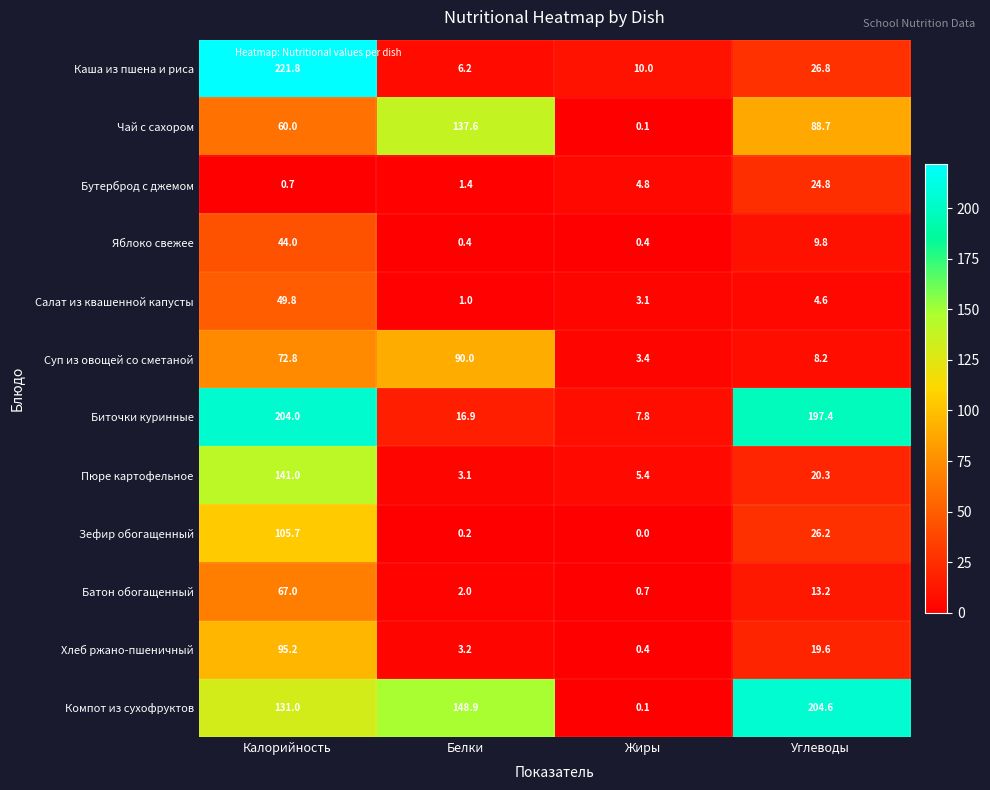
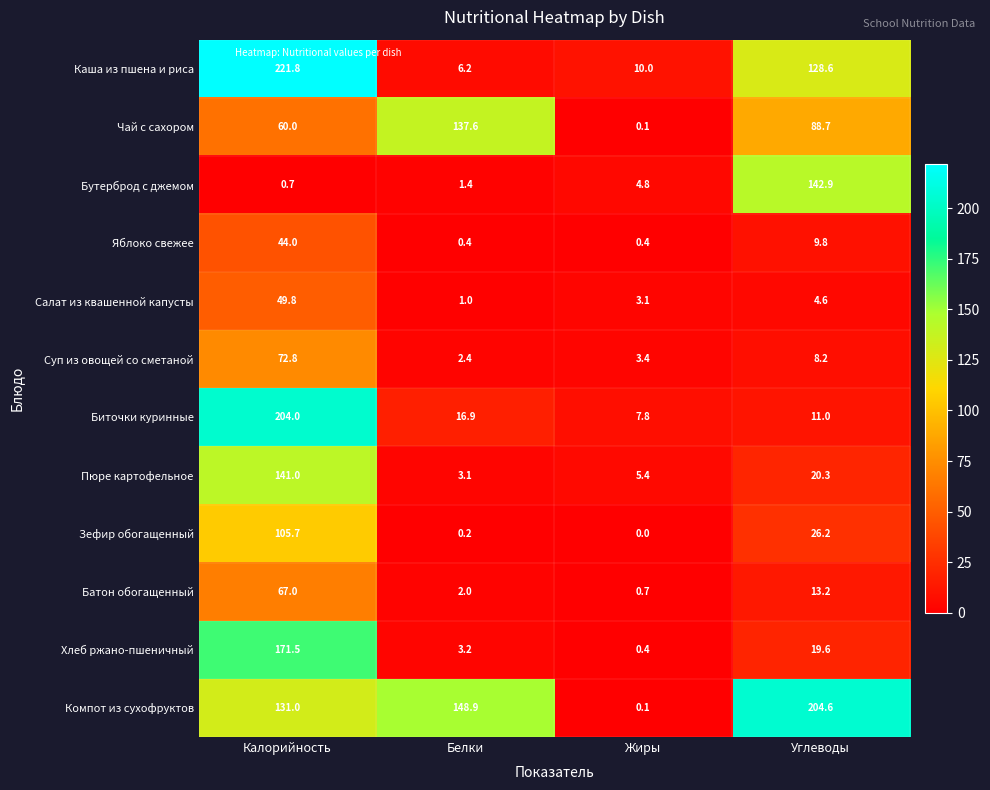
  {
    "Каша из пшена и риса": {
      "Калорийность": 221.8,
      "Белки": 6.2,
      "Жиры": 10.0,
-     "Углеводы": 26.8
+     "Углеводы": 128.6
    },
    "Чай с сахором": {
      "Калорийность": 60.0,
      "Белки": 137.6,
      "Жиры": 0.1,
      "Углеводы": 88.7
    },
    "Бутерброд с джемом": {
      "Калорийность": 0.7,
      "Белки": 1.4,
      "Жиры": 4.8,
-     "Углеводы": 24.8
+     "Углеводы": 142.9
    },
    "Яблоко свежее": {
      "Калорийность": 44.0,
      "Белки": 0.4,
      "Жиры": 0.4,
      "Углеводы": 9.8
    },
    "Салат из квашенной капусты": {
      "Калорийность": 49.8,
      "Белки": 1.0,
      "Жиры": 3.1,
      "Углеводы": 4.6
    },
    "Суп из овощей со сметаной": {
      "Калорийность": 72.8,
-     "Белки": 90.0,
+     "Белки": 2.4,
      "Жиры": 3.4,
      "Углеводы": 8.2
    },
    "Биточки куринные": {
      "Калорийность": 204.0,
      "Белки": 16.9,
      "Жиры": 7.8,
-     "Углеводы": 197.4
+     "Углеводы": 11.0
    },
    "Пюре картофельное": {
      "Калорийность": 141.0,
      "Белки": 3.1,
      "Жиры": 5.4,
      "Углеводы": 20.3
    },
    "Зефир обогащенный": {
      "Калорийность": 105.7,
      "Белки": 0.2,
      "Жиры": 0.0,
      "Углеводы": 26.2
    },
    "Батон обогащенный": {
      "Калорийность": 67.0,
      "Белки": 2.0,
      "Жиры": 0.7,
      "Углеводы": 13.2
    },
    "Хлеб ржано-пшеничный": {
-     "Калорийность": 95.2,
+     "Калорийность": 171.5,
      "Белки": 3.2,
      "Жиры": 0.4,
      "Углеводы": 19.6
    },
    "Компот из сухофруктов": {
      "Калорийность": 131.0,
      "Белки": 148.9,
      "Жиры": 0.1,
      "Углеводы": 204.6
    }
  }
